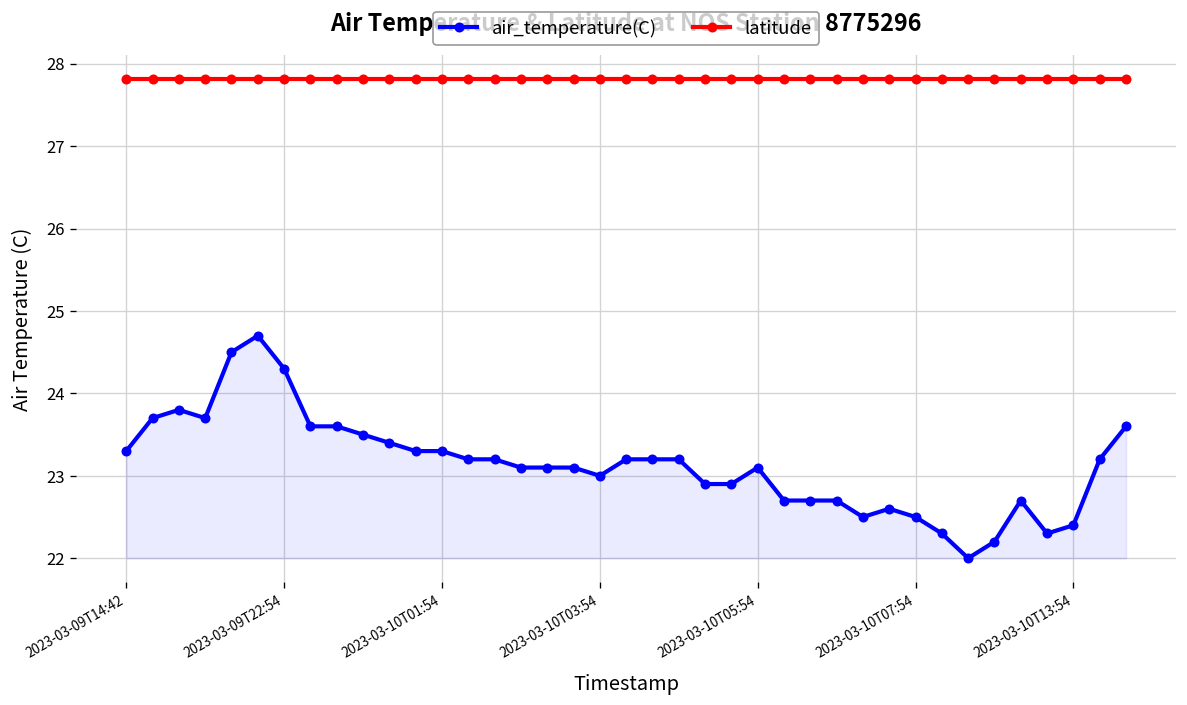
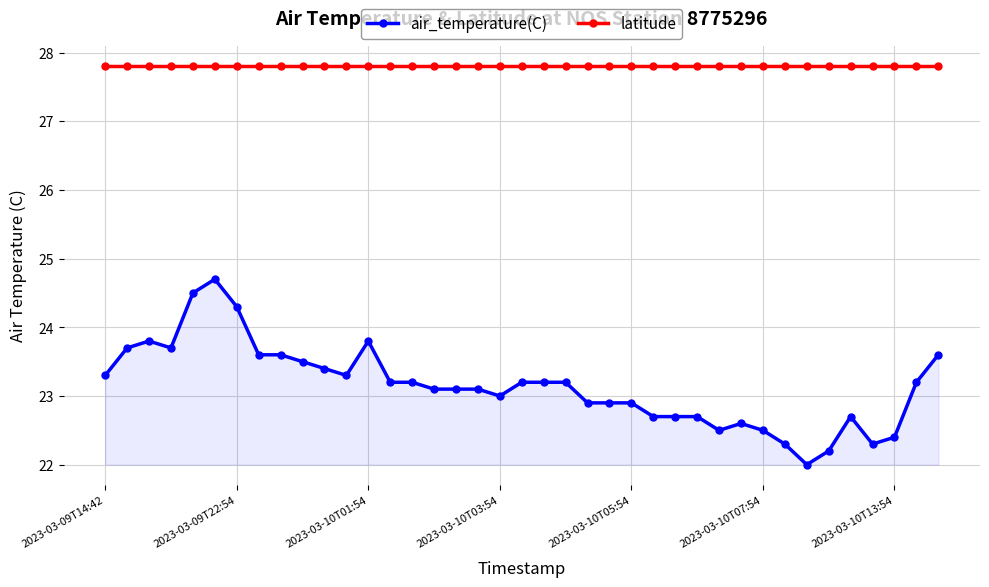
  {
    "air_temperature(C)": {
      "2023-03-09T14:42": 23.3,
      "2023-03-09T22:54": 24.3,
-     "2023-03-10T01:54": 23.3,
+     "2023-03-10T01:54": 23.8,
      "2023-03-10T03:54": 23.0,
-     "2023-03-10T05:54": 23.1,
+     "2023-03-10T05:54": 22.9,
      "2023-03-10T07:54": 22.5,
      "2023-03-10T13:54": 22.4
    },
    "latitude": {
      "2023-03-09T14:42": 27.8,
      "2023-03-09T22:54": 27.8,
      "2023-03-10T01:54": 27.8,
      "2023-03-10T03:54": 27.8,
      "2023-03-10T05:54": 27.8,
      "2023-03-10T07:54": 27.8,
      "2023-03-10T13:54": 27.8
    }
  }
